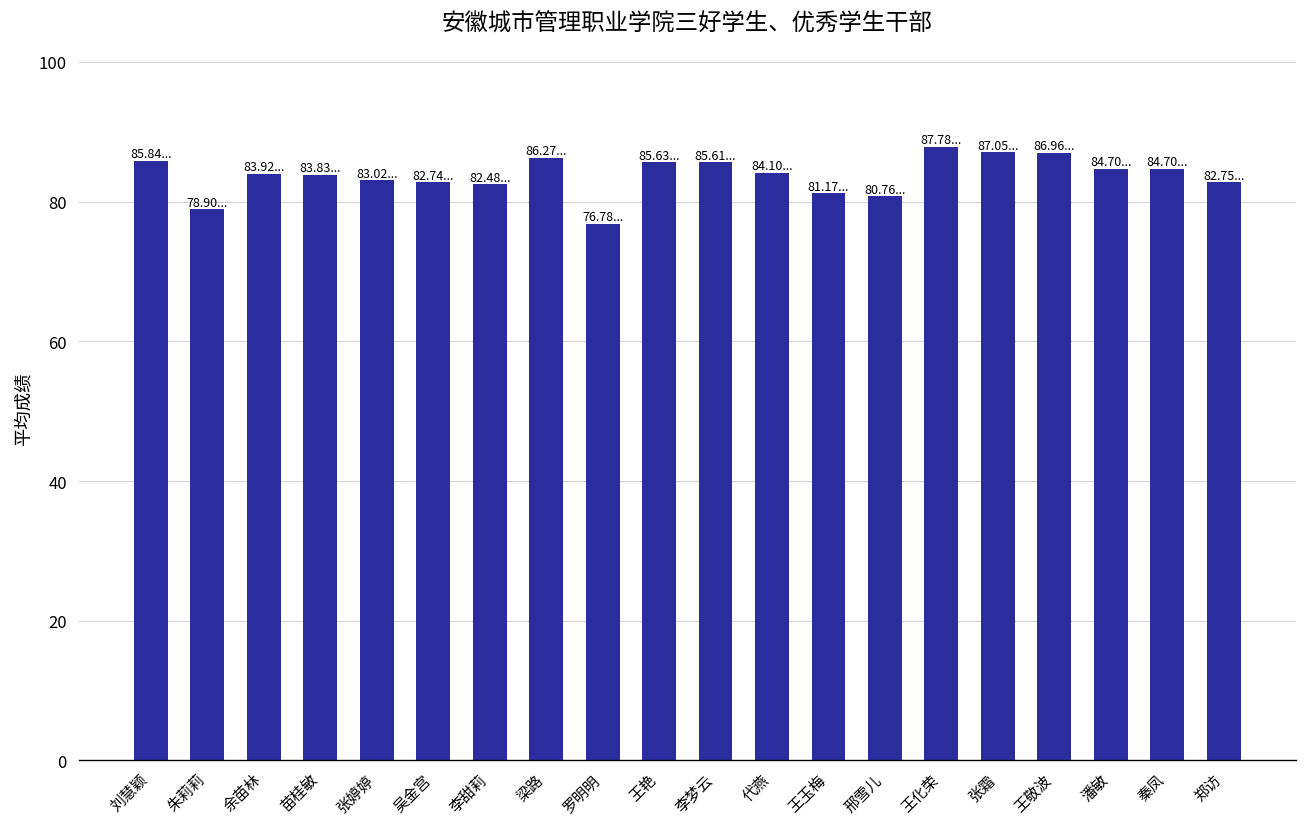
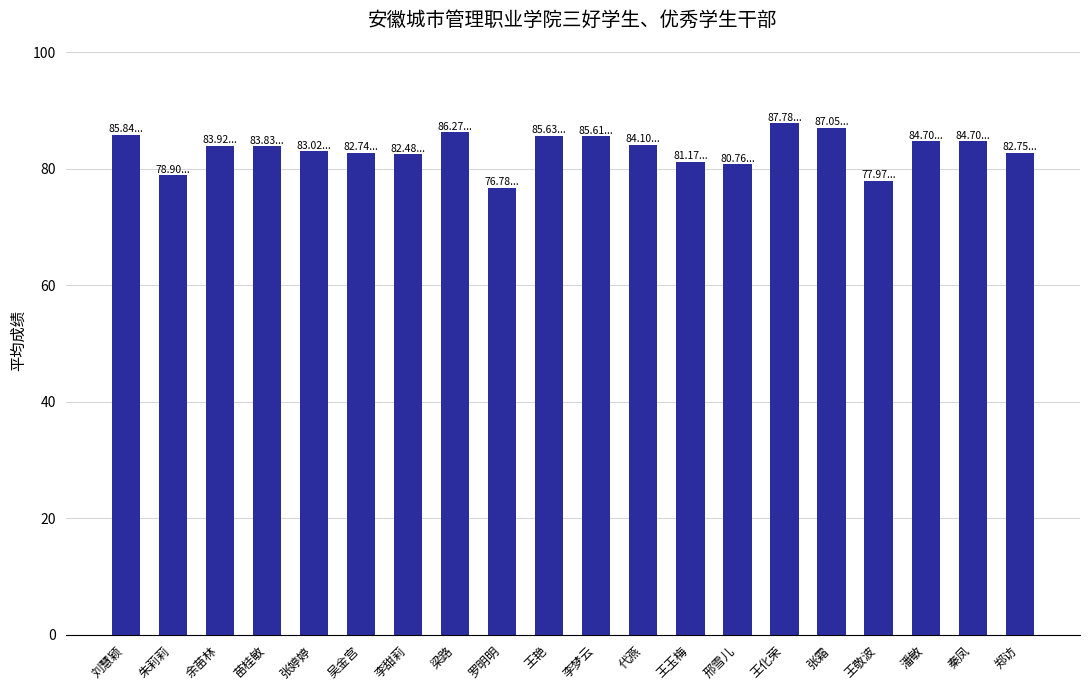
  {
    "刘慧颖": "85.84...",
    "朱莉莉": "78.90...",
    "余苗林": "83.92...",
    "苗桂敏": "83.83...",
    "张婷婷": "83.02...",
    "吴金宫": "82.74...",
    "李甜莉": "82.48...",
    "梁路": "86.27...",
    "罗明明": "76.78...",
    "王艳": "85.63...",
    "李梦云": "85.61...",
    "代燕": "84.10...",
    "王玉梅": "81.17...",
    "邢雪儿": "80.76...",
    "王化荣": "87.78...",
    "张霜": "87.05...",
-   "王敬波": "86.96...",
+   "王敬波": "77.97...",
    "潘敏": "84.70...",
    "秦凤": "84.70...",
    "郑访": "82.75..."
  }
